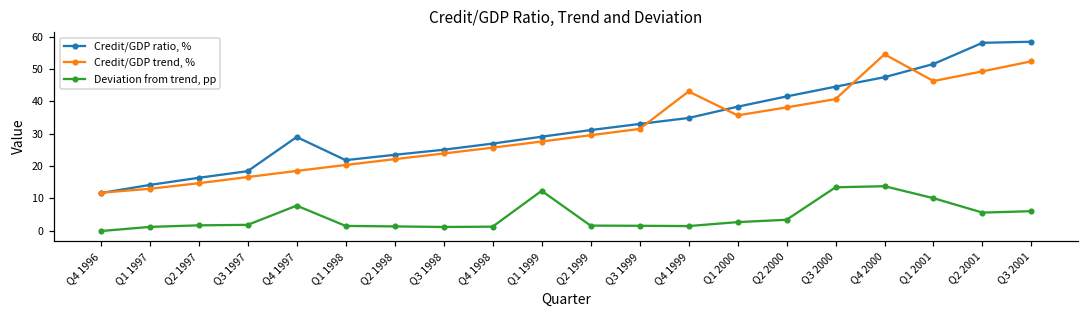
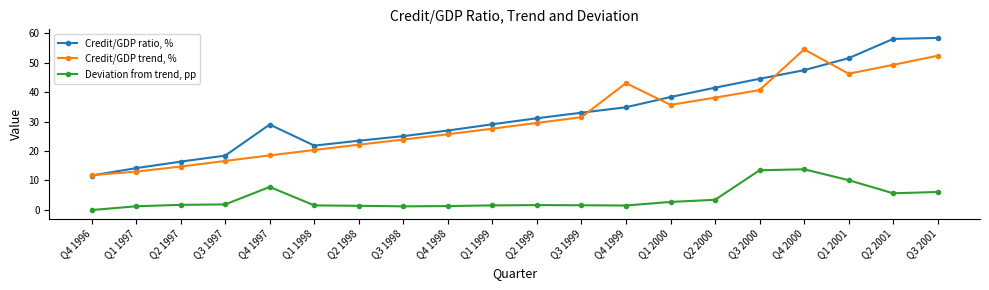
  {
    "Credit/GDP ratio, %": {
      "Q1 1997": 14,
      "Q2 1997": 16,
      "Q3 1997": 18,
      "Q4 1997": 29,
      "Q1 1998": 22,
      "Q2 1998": 23,
      "Q3 1998": 25,
      "Q4 1998": 27,
      "Q1 1999": 29,
      "Q2 1999": 31,
      "Q3 1999": 33,
      "Q4 1999": 35,
      "Q1 2000": 38,
      "Q2 2000": 42,
      "Q3 2000": 45,
      "Q4 2000": 48,
      "Q1 2001": 52,
      "Q2 2001": 58,
      "Q3 2001": 58
    },
    "Credit/GDP trend, %": {
      "Q1 1997": 13,
      "Q2 1997": 15,
      "Q3 1997": 17,
      "Q4 1997": 19,
      "Q1 1998": 20,
      "Q2 1998": 22,
      "Q3 1998": 24,
      "Q4 1998": 26,
      "Q1 1999": 28,
      "Q2 1999": 30,
      "Q3 1999": 32,
      "Q4 1999": 43,
      "Q1 2000": 36,
      "Q2 2000": 38,
      "Q3 2000": 41,
      "Q4 2000": 55,
      "Q1 2001": 46,
      "Q2 2001": 49,
      "Q3 2001": 52
    },
    "Deviation from trend, pp": {
      "Q4 1996": 0,
      "Q1 1997": 1,
      "Q2 1997": 2,
      "Q3 1997": 2,
      "Q4 1997": 8,
      "Q1 1998": 1,
      "Q2 1998": 1,
      "Q3 1998": 1,
      "Q4 1998": 1,
-     "Q1 1999": 12,
+     "Q1 1999": 1,
      "Q2 1999": 2,
      "Q3 1999": 2,
      "Q4 1999": 1,
      "Q1 2000": 3,
      "Q2 2000": 3,
      "Q3 2000": 13,
      "Q4 2000": 14,
      "Q1 2001": 10,
      "Q2 2001": 6,
      "Q3 2001": 6
    }
  }
